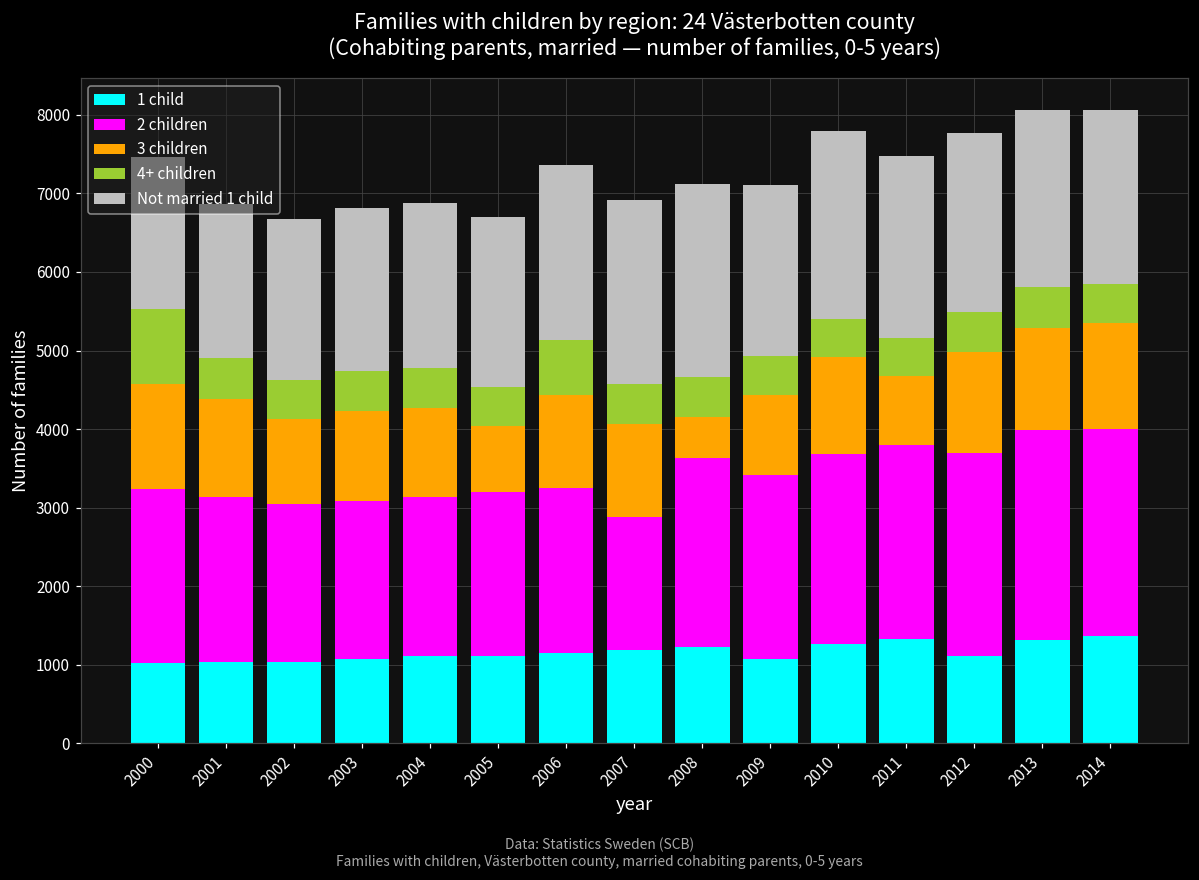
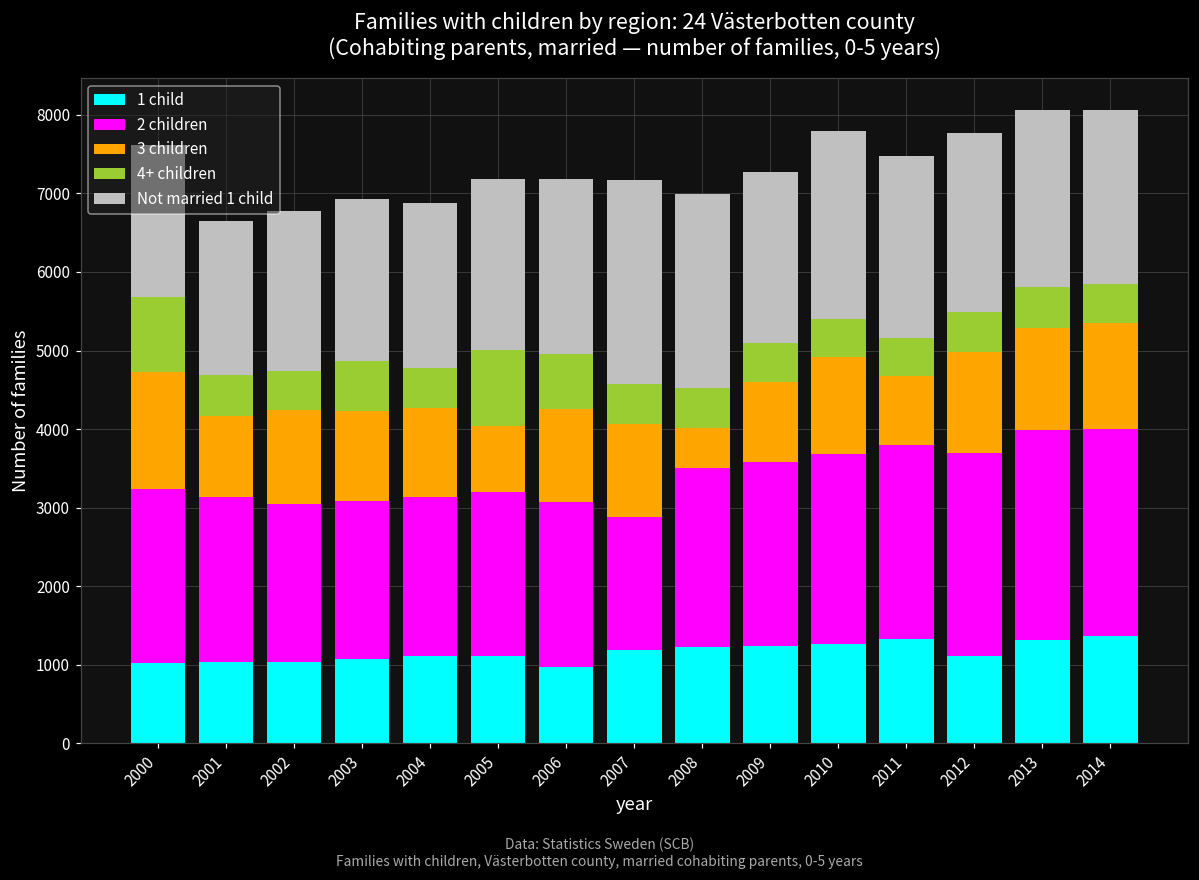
  {
    "1 child": {
      "2000": 1000,
      "2001": 1000,
      "2002": 1000,
      "2003": 1100,
      "2004": 1100,
      "2005": 1100,
-     "2006": 1100,
+     "2006": 1000,
      "2007": 1200,
      "2008": 1200,
-     "2009": 1100,
+     "2009": 1200,
      "2010": 1300,
      "2011": 1300,
      "2012": 1100,
      "2013": 1300,
      "2014": 1400
    },
    "2 children": {
      "2000": 2200,
      "2001": 2100,
      "2002": 2000,
      "2003": 2000,
      "2004": 2000,
      "2005": 2100,
      "2006": 2100,
      "2007": 1700,
-     "2008": 2400,
+     "2008": 2300,
      "2009": 2300,
      "2010": 2400,
      "2011": 2500,
      "2012": 2600,
      "2013": 2700,
      "2014": 2600
    },
    "3 children": {
-     "2000": 1300,
-     "2001": 1200,
-     "2002": 1100,
+     "2000": 1500,
+     "2001": 1000,
+     "2002": 1200,
      "2003": 1200,
      "2004": 1100,
      "2005": 800,
      "2006": 1200,
      "2007": 1200,
      "2008": 500,
      "2009": 1000,
      "2010": 1200,
      "2011": 900,
      "2012": 1300,
      "2013": 1300,
      "2014": 1400
    },
    "4+ children": {
      "2000": 1000,
      "2001": 500,
      "2002": 500,
-     "2003": 500,
+     "2003": 600,
      "2004": 500,
-     "2005": 500,
+     "2005": 1000,
      "2006": 700,
      "2007": 500,
      "2008": 500,
      "2009": 500,
      "2010": 500,
      "2011": 500,
      "2012": 500,
      "2013": 500,
      "2014": 500
    },
    "Not married 1 child": {
      "2002": 2000,
      "2003": 2100,
      "2004": 2100,
      "2005": 2200,
      "2006": 2200,
-     "2007": 2300,
+     "2007": 2600,
      "2008": 2500,
      "2009": 2200,
      "2010": 2400,
      "2011": 2300,
      "2012": 2300,
      "2013": 2300,
      "2014": 2200
    }
  }
